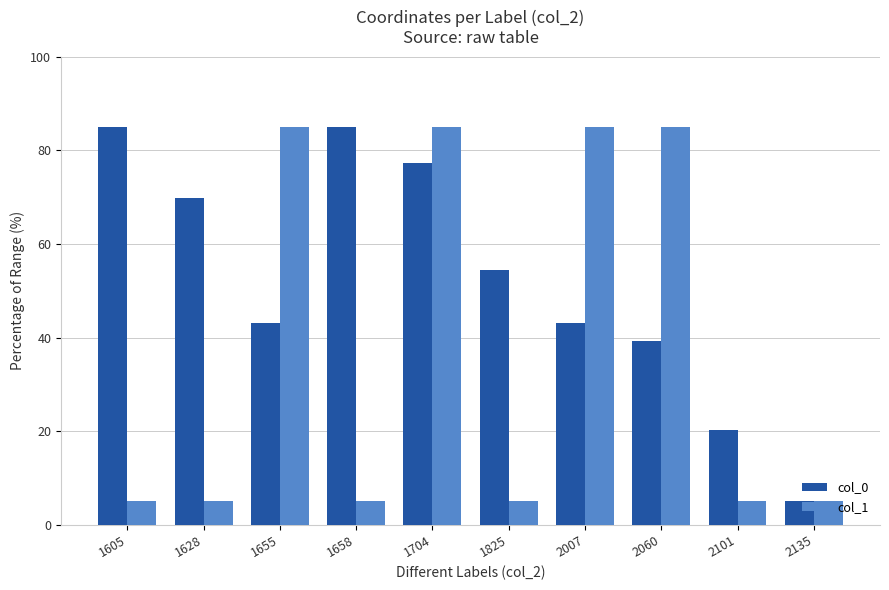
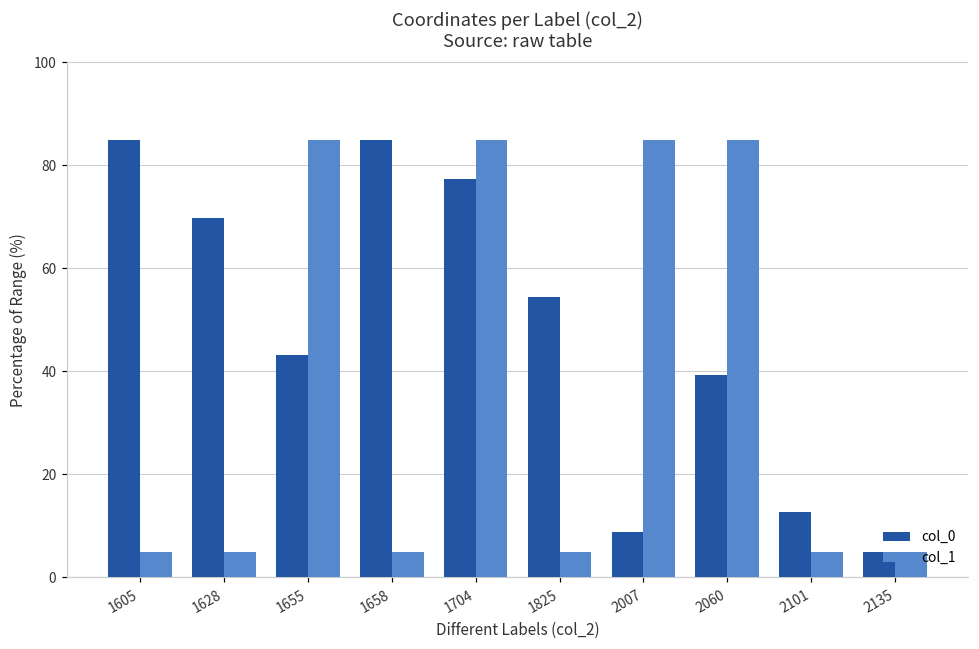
  {
    "col_0": {
      "1605": 85,
      "1628": 70,
      "1655": 43,
      "1658": 85,
      "1704": 77,
      "1825": 55,
-     "2007": 43,
+     "2007": 9,
      "2060": 39,
-     "2101": 20,
+     "2101": 13,
      "2135": 5
    },
    "col_1": {
      "1605": 5,
      "1628": 5,
      "1655": 85,
      "1658": 5,
      "1704": 85,
      "1825": 5,
      "2007": 85,
      "2060": 85,
      "2101": 5,
      "2135": 5
    }
  }
